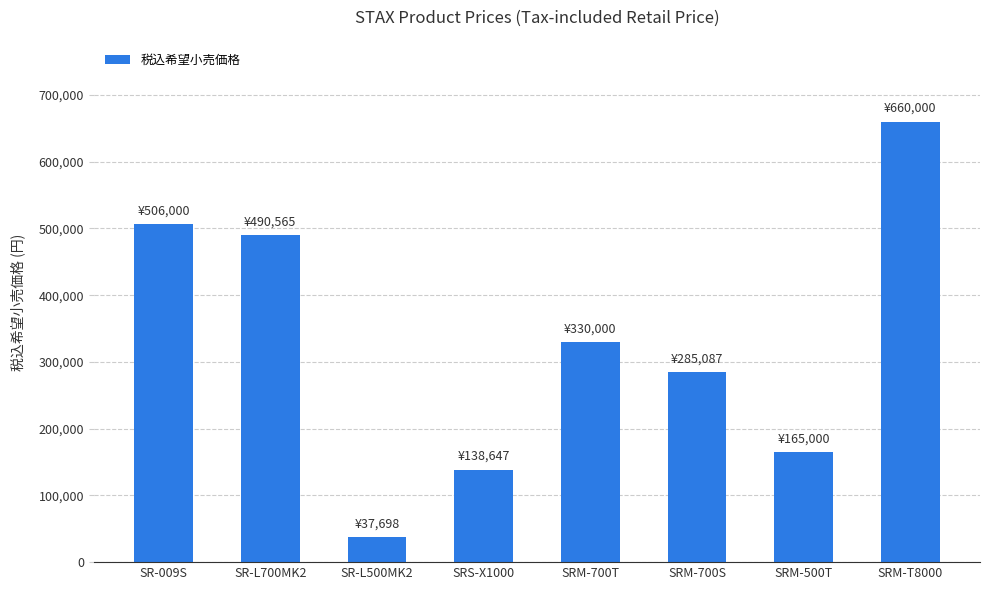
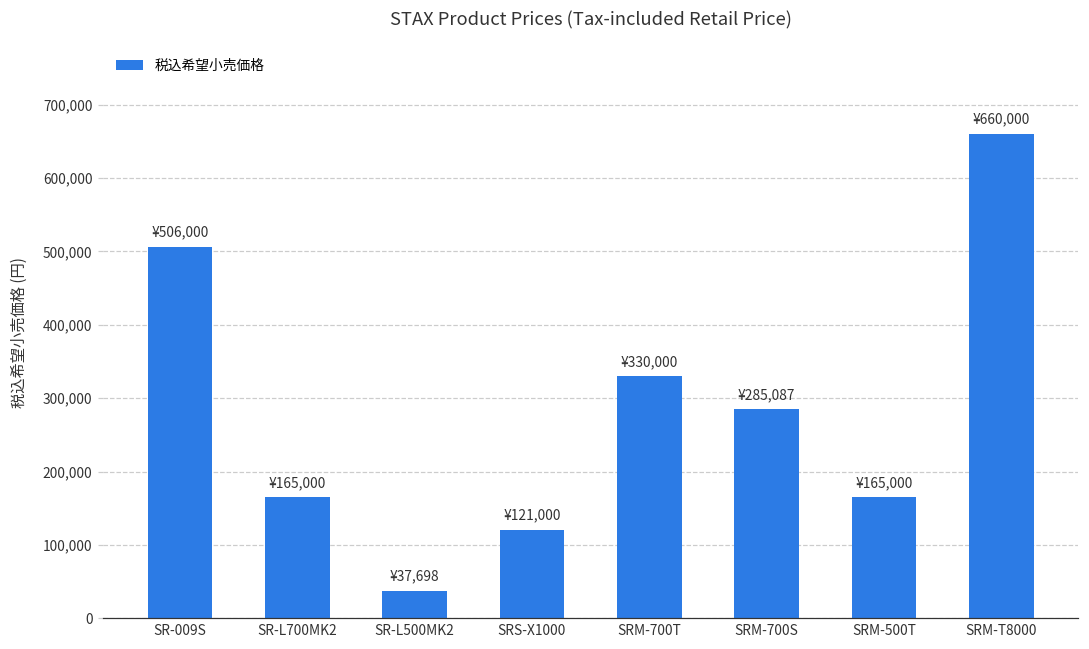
  {
    "SR-009S": "¥506,000",
-   "SR-L700MK2": "¥490,565",
+   "SR-L700MK2": "¥165,000",
    "SR-L500MK2": "¥37,698",
-   "SRS-X1000": "¥138,647",
+   "SRS-X1000": "¥121,000",
    "SRM-700T": "¥330,000",
    "SRM-700S": "¥285,087",
    "SRM-500T": "¥165,000",
    "SRM-T8000": "¥660,000"
  }
